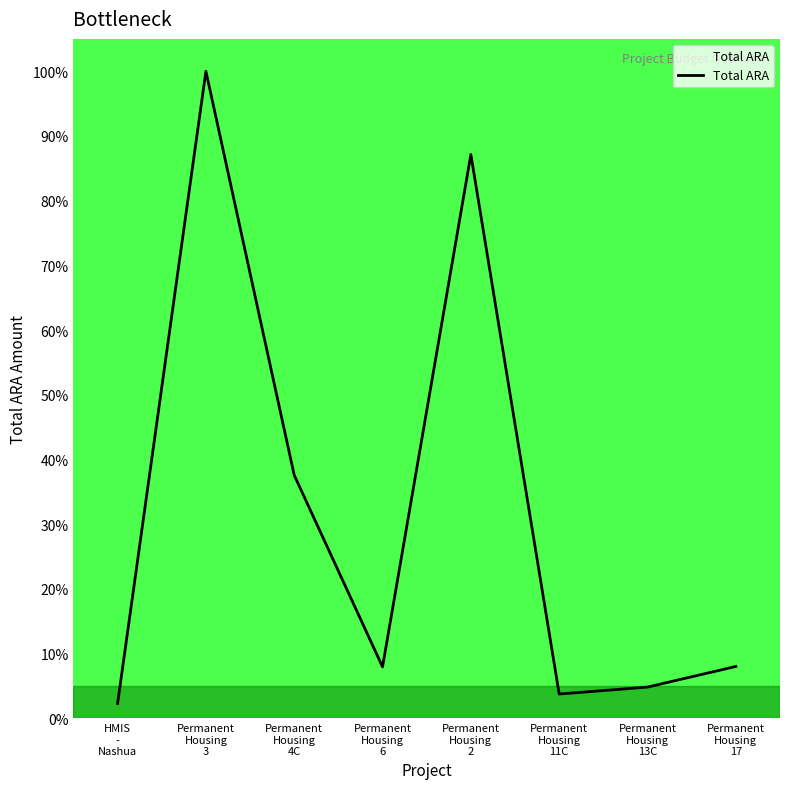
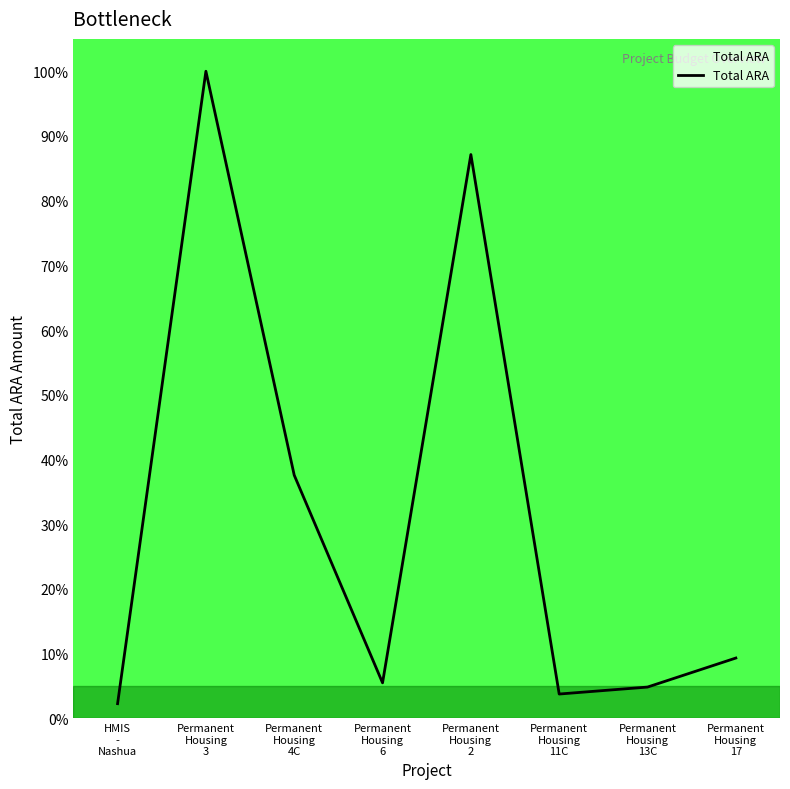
  {
    "Permanent Housing 3": "100%",
    "Permanent Housing 4C": "38%",
-   "Permanent Housing 6": "8%",
+   "Permanent Housing 6": "5%",
    "Permanent Housing 2": "87%",
-   "Permanent Housing 17": "8%"
+   "Permanent Housing 17": "9%"
  }
